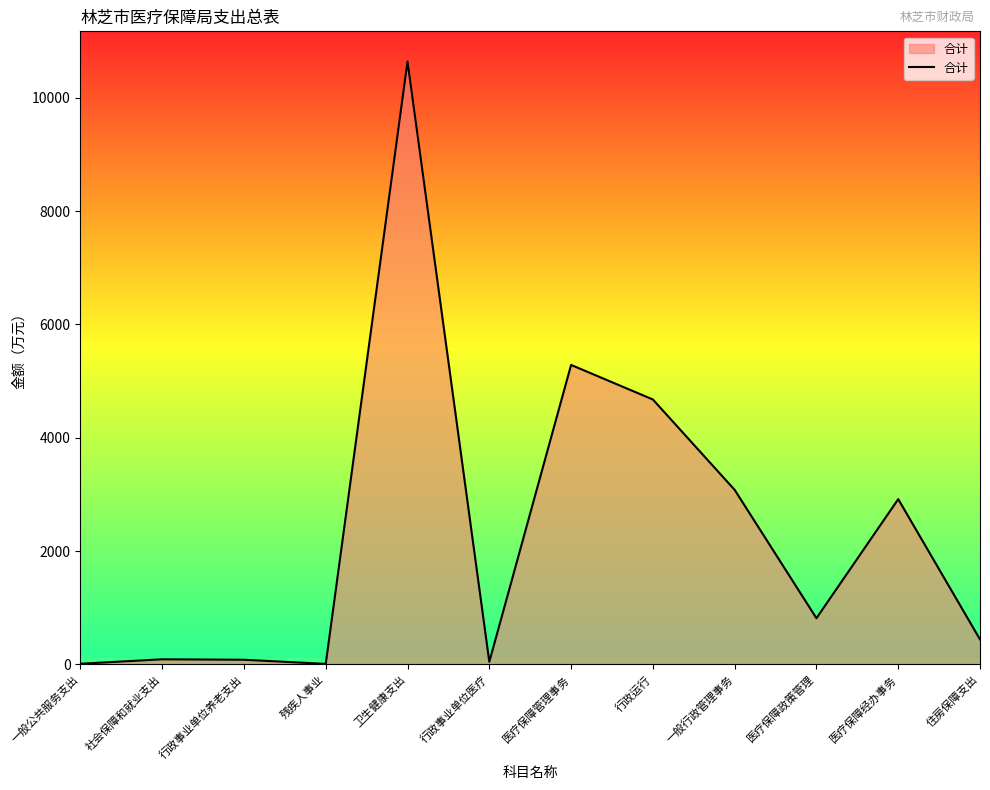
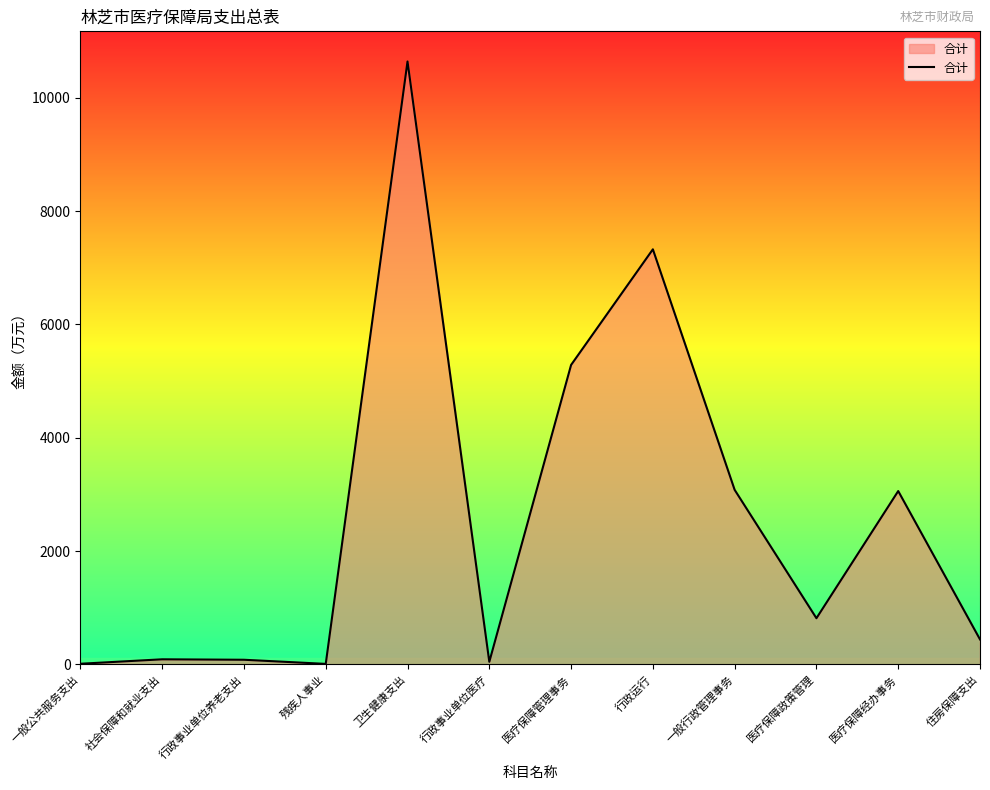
  {
    "卫生健康支出": 10600,
    "医疗保障管理事务": 5300,
-   "行政运行": 4700,
+   "行政运行": 7300,
    "一般行政管理事务": 3100,
    "医疗保障政策管理": 800,
-   "医疗保障经办事务": 2900,
+   "医疗保障经办事务": 3100,
    "住房保障支出": 400
  }
